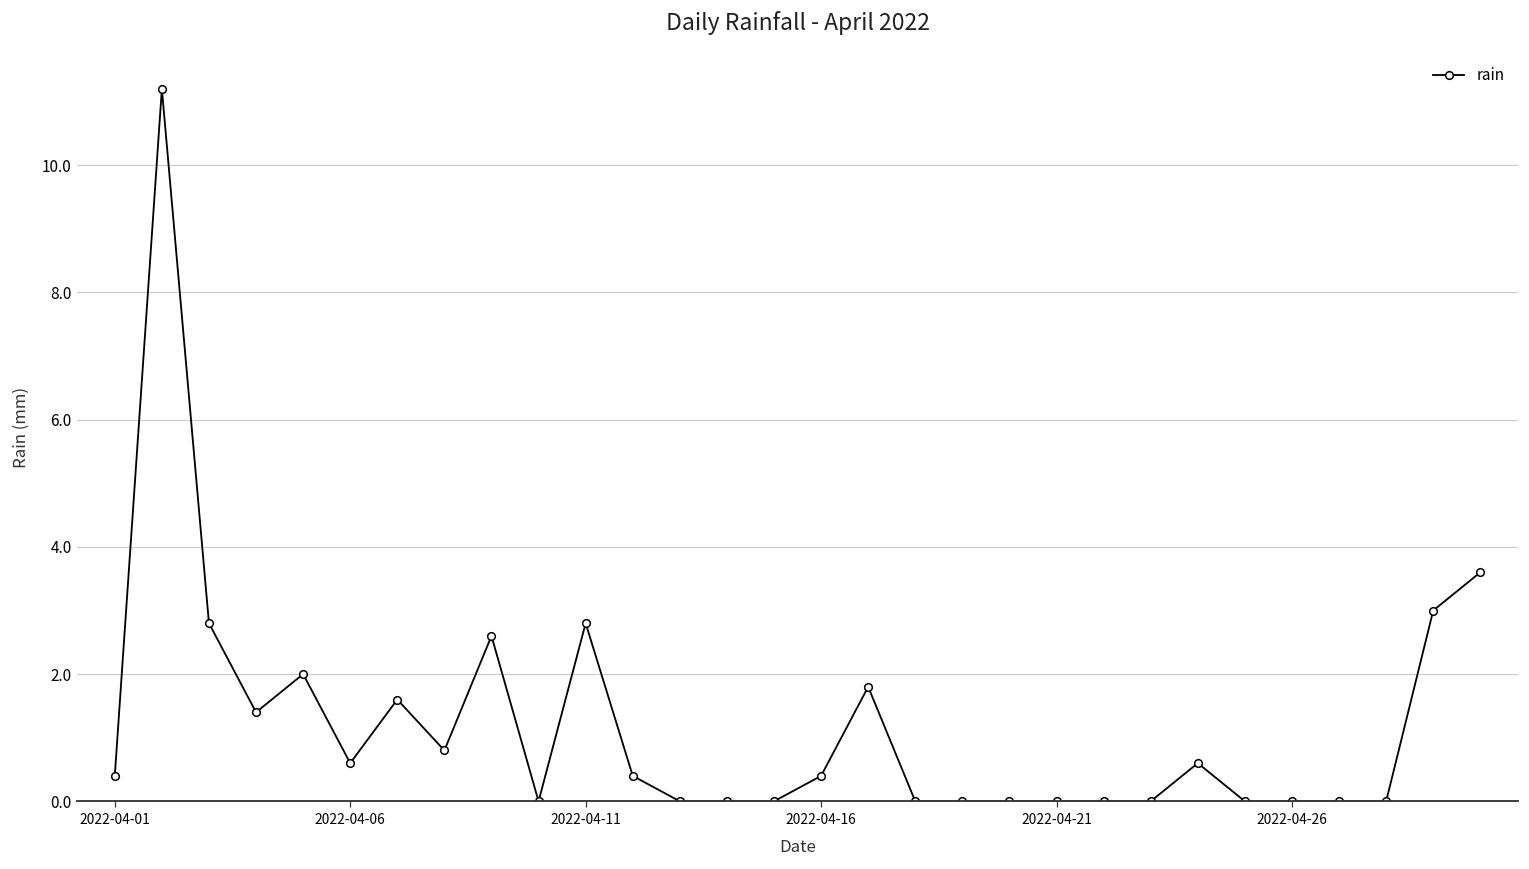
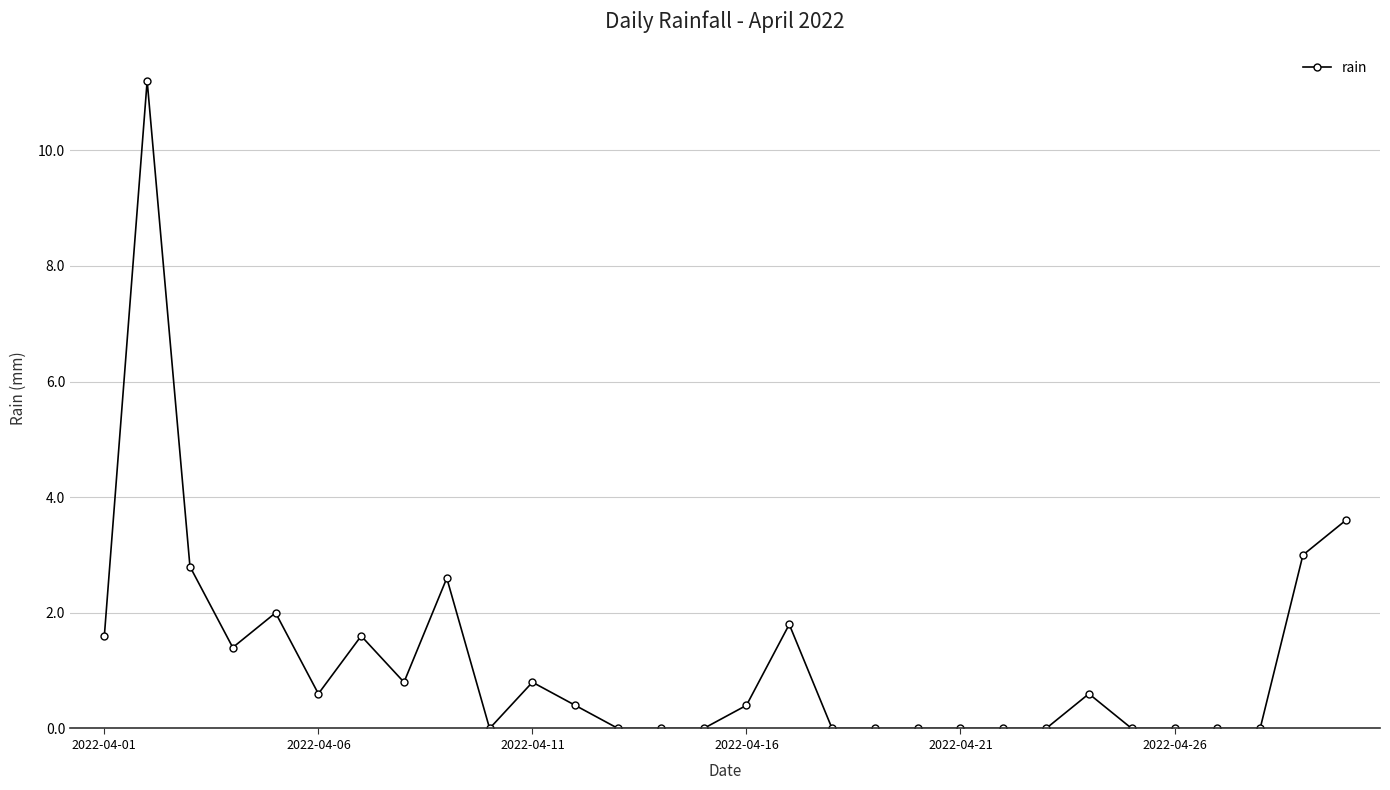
  {
-   "2022-04-01": 0.4,
+   "2022-04-01": 1.6,
    "2022-04-06": 0.6,
-   "2022-04-11": 2.8,
+   "2022-04-11": 0.8,
    "2022-04-16": 0.4,
    "2022-04-21": 0.0,
    "2022-04-26": 0.0
  }
